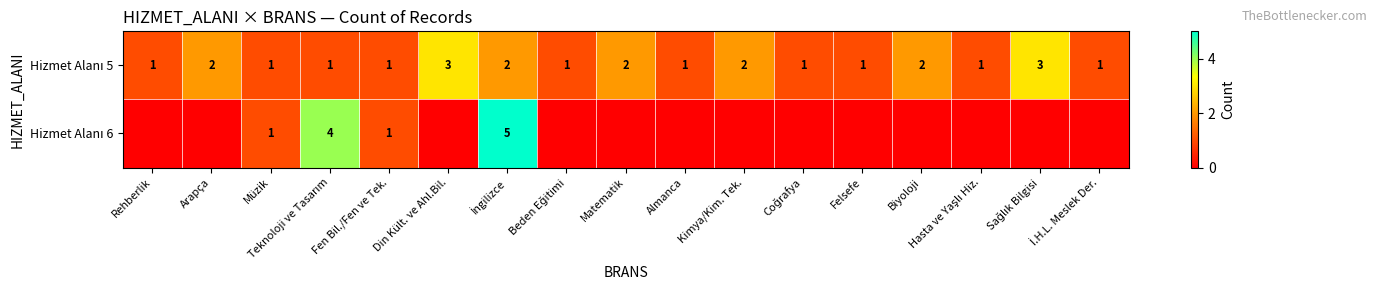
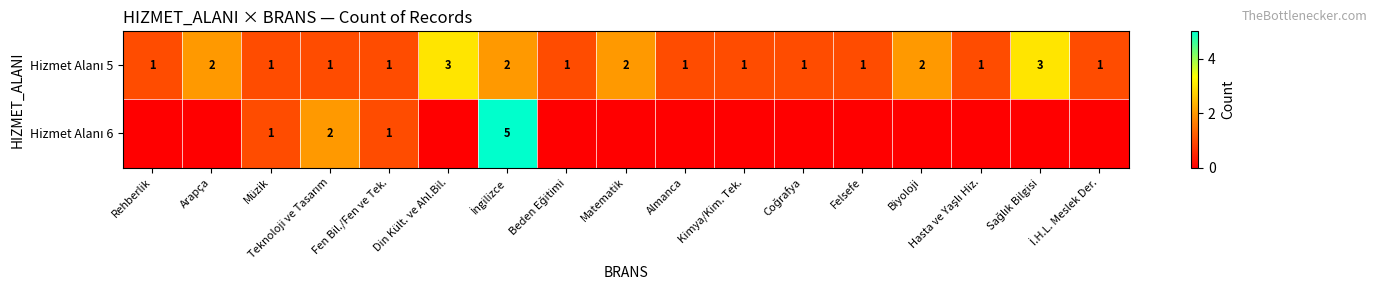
  {
    "Hizmet Alanı 5": {
      "Rehberlik": 1,
      "Arapça": 2,
      "Müzik": 1,
      "Teknoloji ve Tasarım": 1,
      "Fen Bil./Fen ve Tek.": 1,
      "Din Kült. ve Ahl.Bil.": 3,
      "İngilizce": 2,
      "Beden Eğitimi": 1,
      "Matematik": 2,
      "Almanca": 1,
-     "Kimya/Kim. Tek.": 2,
+     "Kimya/Kim. Tek.": 1,
      "Coğrafya": 1,
      "Felsefe": 1,
      "Biyoloji": 2,
      "Hasta ve Yaşlı Hiz.": 1,
      "Sağlık Bilgisi": 3,
      "İ.H.L. Meslek Der.": 1
    },
    "Hizmet Alanı 6": {
      "Müzik": 1,
-     "Teknoloji ve Tasarım": 4,
+     "Teknoloji ve Tasarım": 2,
      "Fen Bil./Fen ve Tek.": 1,
      "İngilizce": 5
    }
  }
